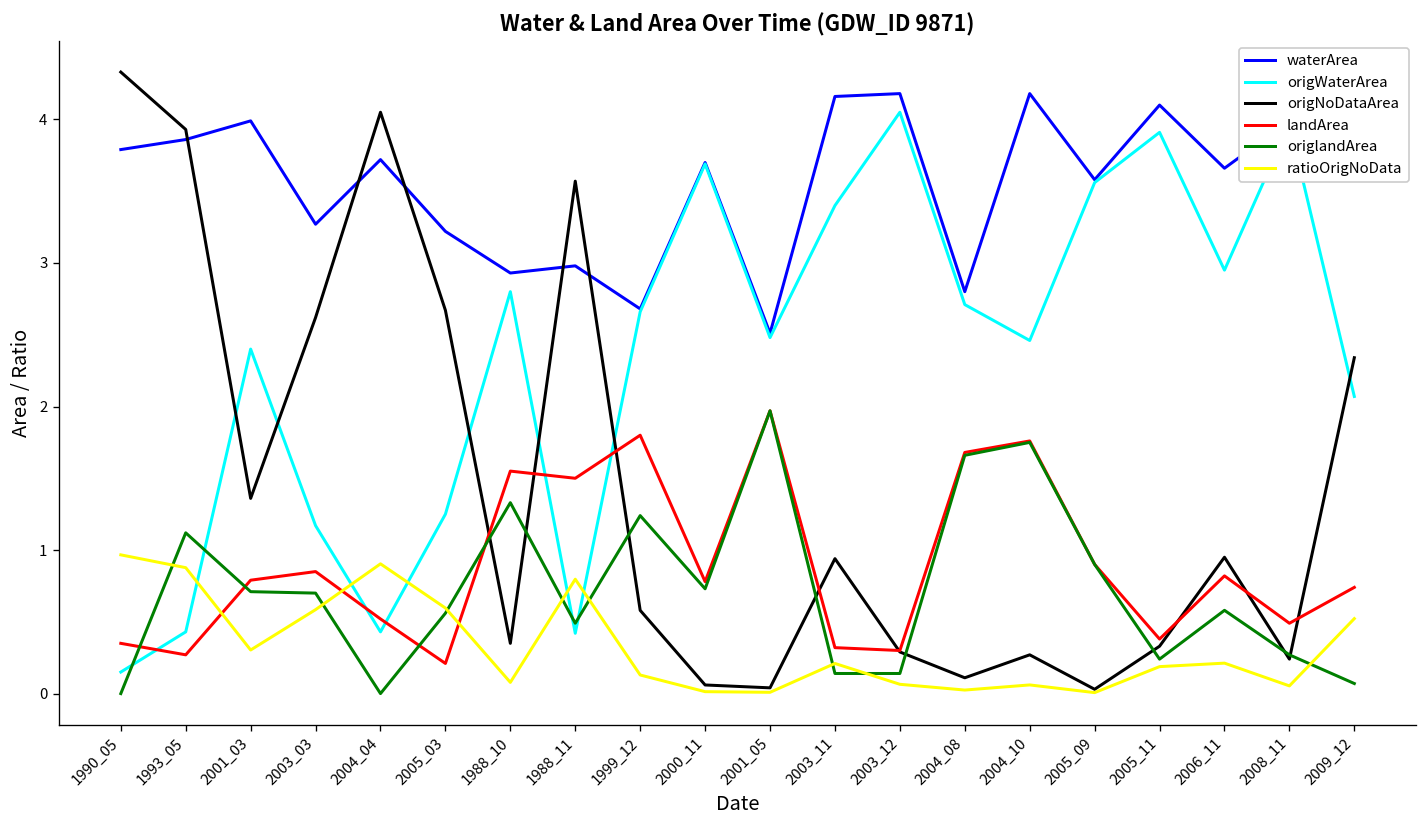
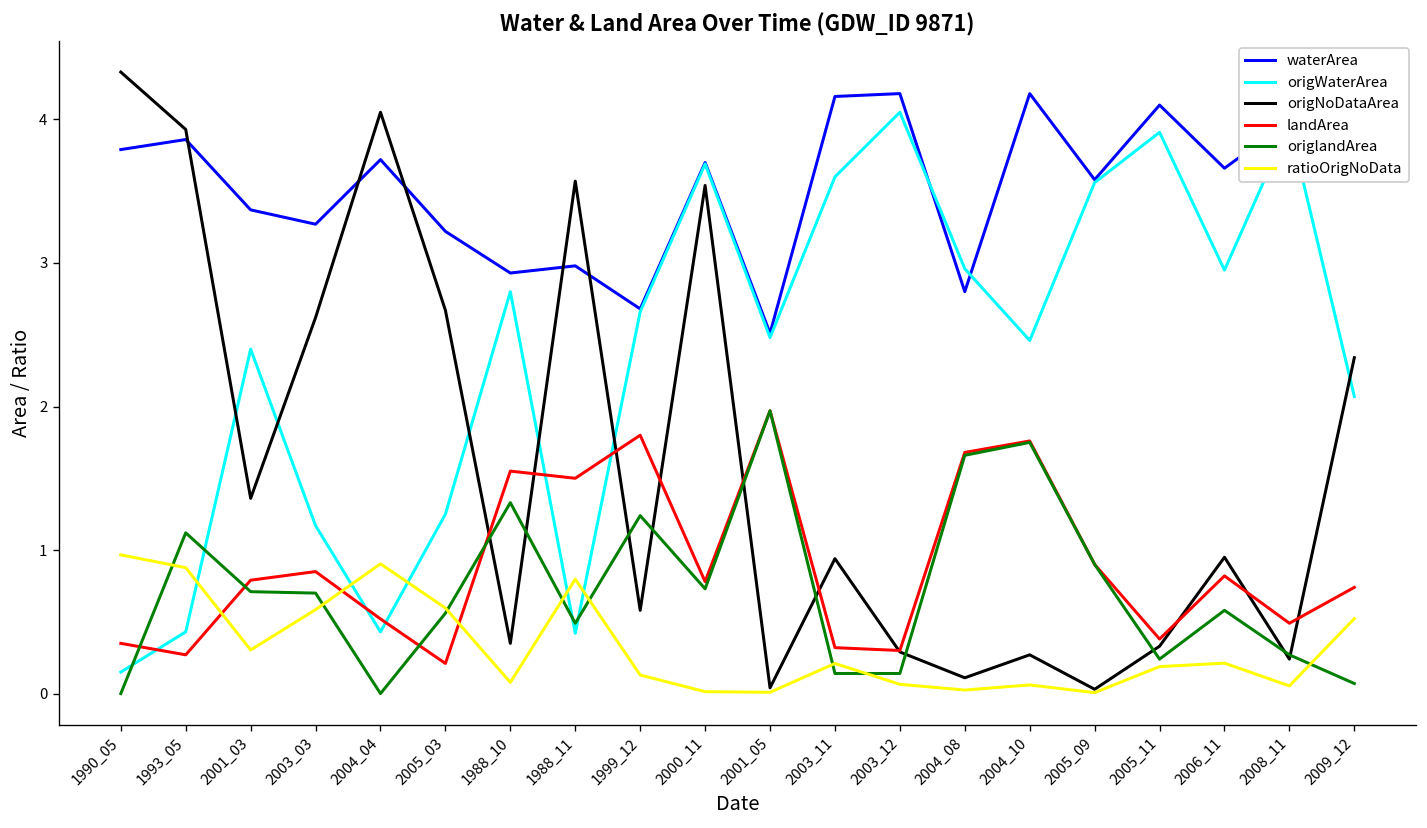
  {
    "waterArea": {
      "1990_05": 3.79,
      "1993_05": 3.86,
-     "2001_03": 3.99,
+     "2001_03": 3.37,
      "2003_03": 3.27,
      "2004_04": 3.72,
      "2005_03": 3.22,
      "1988_10": 2.93,
      "1988_11": 2.98,
      "2001_05": 2.51,
      "2003_11": 4.16,
      "2003_12": 4.18,
      "2004_08": 2.80,
      "2004_10": 4.18,
      "2005_11": 4.10,
      "2006_11": 3.66
    },
    "origWaterArea": {
      "1990_05": 0.15,
      "1993_05": 0.43,
      "2001_03": 2.40,
      "2003_03": 1.17,
      "2004_04": 0.43,
      "2005_03": 1.25,
      "1988_10": 2.80,
      "1988_11": 0.42,
      "2001_05": 2.48,
-     "2003_11": 3.4,
+     "2003_11": 3.6,
      "2003_12": 4.05,
-     "2004_08": 2.71,
+     "2004_08": 2.96,
      "2004_10": 2.46,
      "2005_11": 3.91,
      "2006_11": 2.95,
      "2009_12": 2.07
    },
    "origNoDataArea": {
      "1990_05": 4.33,
      "1993_05": 3.93,
      "2001_03": 1.36,
      "2003_03": 2.62,
      "2004_04": 4.05,
      "2005_03": 2.67,
      "1988_10": 0.35,
      "1988_11": 3.57,
      "1999_12": 0.58,
-     "2000_11": 0.06,
+     "2000_11": 3.54,
      "2001_05": 0.04,
      "2003_11": 0.94,
      "2004_08": 0.11,
      "2004_10": 0.27,
      "2005_09": 0.03,
      "2005_11": 0.33,
      "2006_11": 0.95,
      "2008_11": 0.24,
      "2009_12": 2.34
    },
    "landArea": {
      "1990_05": 0.35,
      "1993_05": 0.27,
      "2001_03": 0.79,
      "2003_03": 0.85,
      "2004_04": 0.52,
      "2005_03": 0.21,
      "1988_10": 1.55,
      "1988_11": 1.50,
      "1999_12": 1.80,
      "2000_11": 0.78,
      "2003_11": 0.32,
      "2005_11": 0.38,
      "2006_11": 0.82,
      "2008_11": 0.49,
      "2009_12": 0.74
    },
    "origlandArea": {
      "1990_05": 0.00,
      "1993_05": 1.12,
      "2001_03": 0.71,
      "2003_03": 0.70,
      "2004_04": 0.00,
      "2005_03": 0.56,
      "1988_10": 1.33,
      "1988_11": 0.49,
      "1999_12": 1.24,
      "2000_11": 0.73,
      "2003_11": 0.14,
      "2003_12": 0.14,
      "2005_11": 0.24,
      "2006_11": 0.58,
      "2008_11": 0.27,
      "2009_12": 0.07
    },
    "ratioOrigNoData": {
      "1990_05": 0.97,
      "1993_05": 0.88,
      "2001_03": 0.30,
      "2003_03": 0.58,
      "2004_04": 0.90,
      "2005_03": 0.60,
      "1988_10": 0.08,
      "1988_11": 0.80,
      "1999_12": 0.13,
      "2000_11": 0.01,
      "2001_05": 0.01,
      "2003_11": 0.21,
      "2003_12": 0.06,
      "2004_08": 0.02,
      "2004_10": 0.06,
      "2005_09": 0.01,
      "2005_11": 0.19,
      "2006_11": 0.21,
      "2008_11": 0.05,
      "2009_12": 0.52
    }
  }
